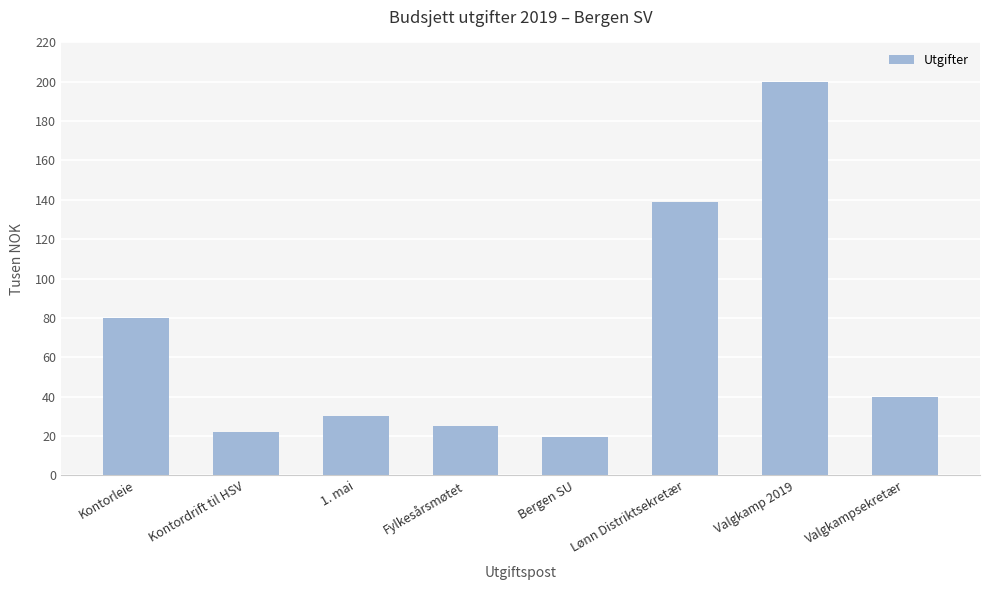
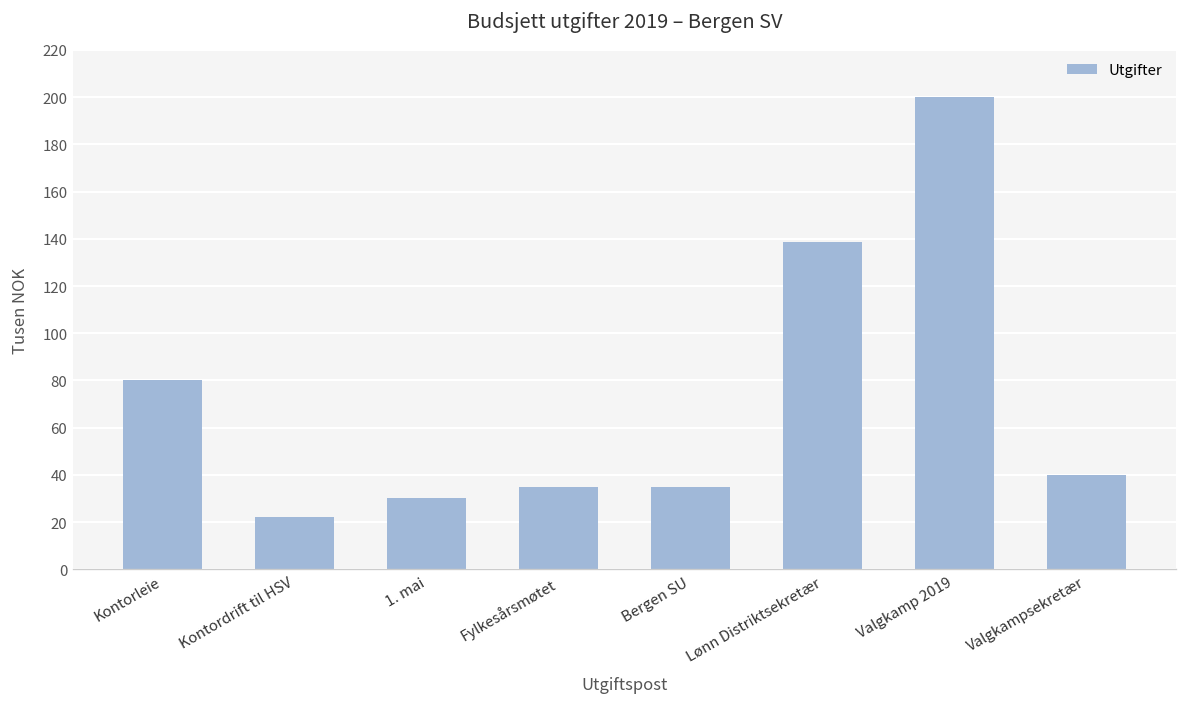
  {
    "Kontorleie": 80,
    "Kontordrift til HSV": 22,
    "1. mai": 30,
-   "Fylkesårsmøtet": 25,
-   "Bergen SU": 20,
+   "Fylkesårsmøtet": 35,
+   "Bergen SU": 35,
    "Lønn Distriktsekretær": 139,
    "Valgkamp 2019": 200,
    "Valgkampsekretær": 40
  }
